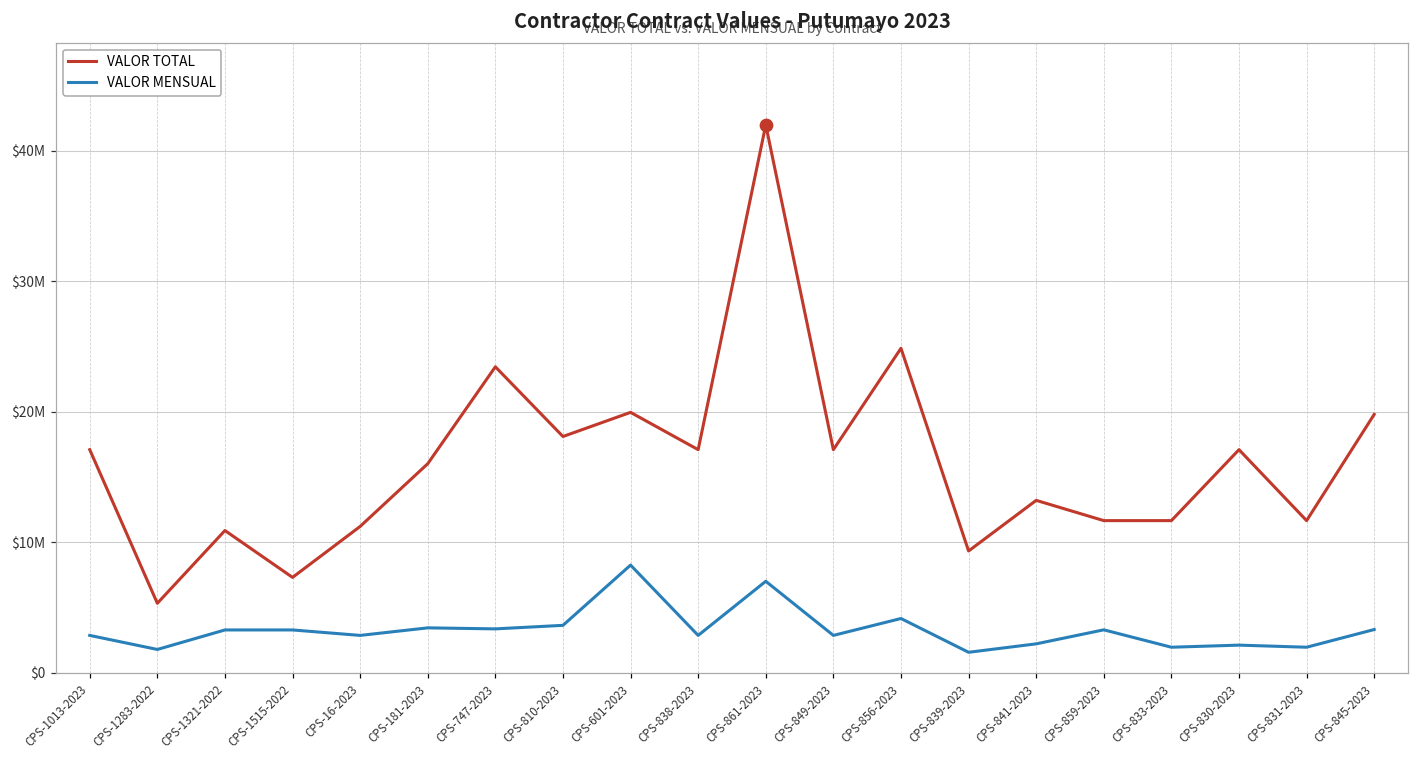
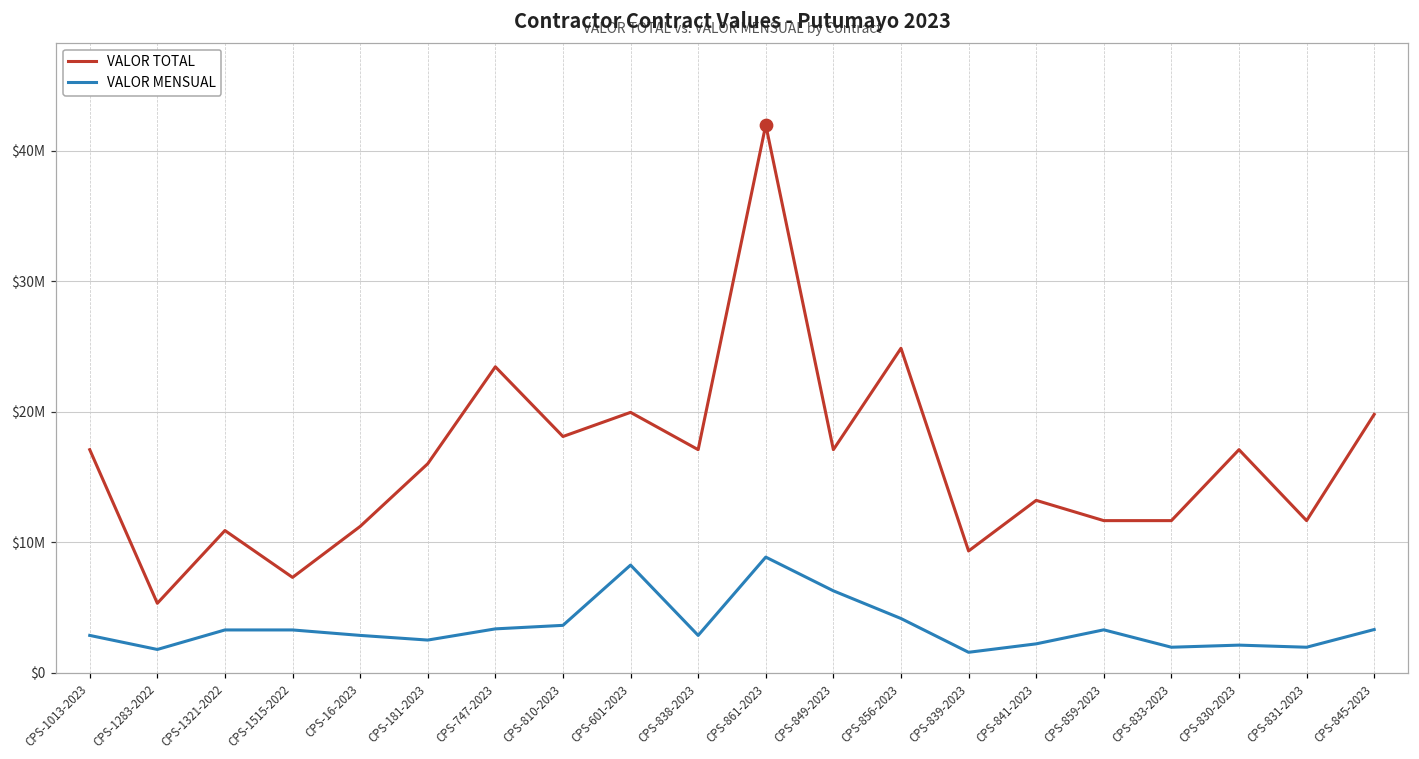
  {
    "VALOR MENSUAL": {
      "CPS-1013-2023": "$2800000",
      "CPS-1283-2022": "$1800000",
      "CPS-1321-2022": "$3300000",
      "CPS-1515-2022": "$3300000",
      "CPS-16-2023": "$2800000",
-     "CPS-181-2023": "$3400000",
+     "CPS-181-2023": "$2500000",
      "CPS-747-2023": "$3400000",
      "CPS-810-2023": "$3600000",
      "CPS-601-2023": "$8200000",
      "CPS-838-2023": "$2800000",
-     "CPS-861-2023": "$7000000",
-     "CPS-849-2023": "$2800000",
+     "CPS-861-2023": "$8900000",
+     "CPS-849-2023": "$6300000",
      "CPS-856-2023": "$4100000",
      "CPS-839-2023": "$1600000",
      "CPS-841-2023": "$2200000",
      "CPS-859-2023": "$3300000",
      "CPS-833-2023": "$1900000",
      "CPS-830-2023": "$2100000",
      "CPS-831-2023": "$1900000",
      "CPS-845-2023": "$3300000"
    }
  }
